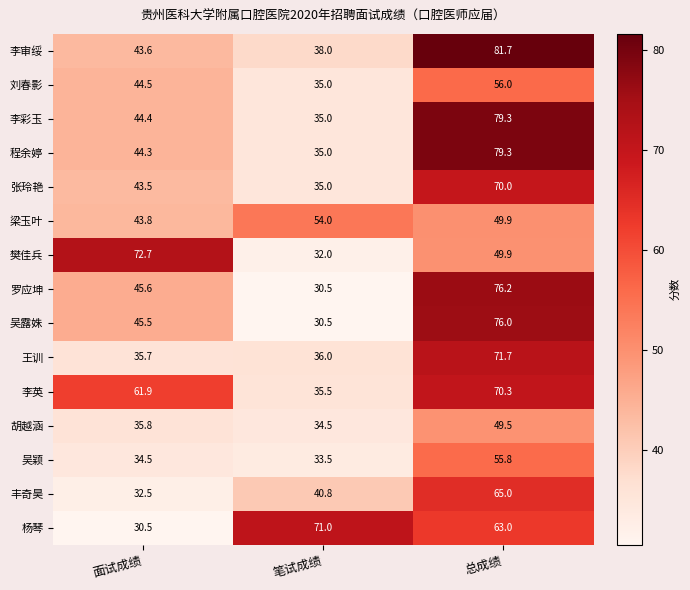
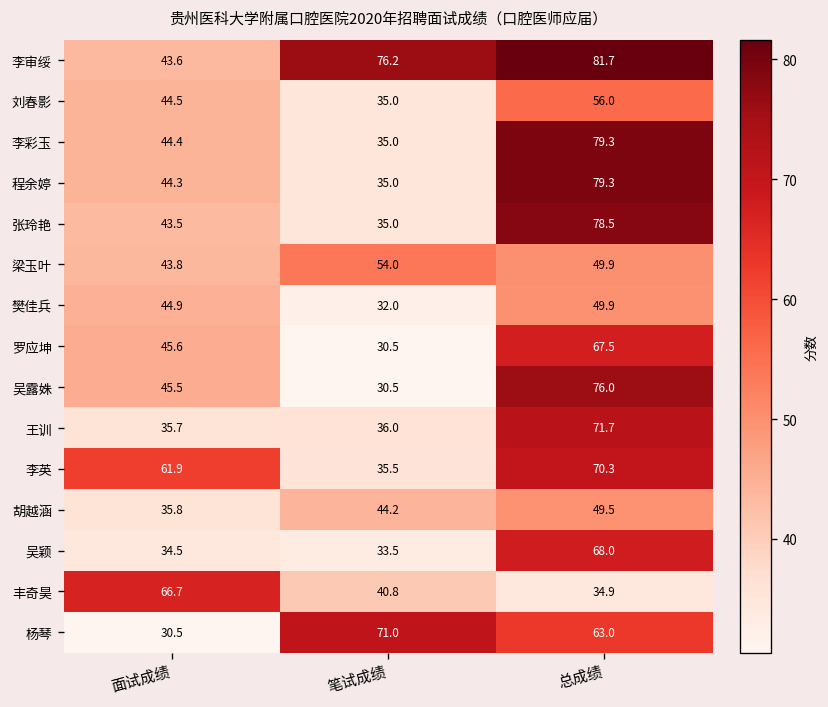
  {
    "李审绥": {
      "面试成绩": 43.6,
-     "笔试成绩": 38.0,
+     "笔试成绩": 76.2,
      "总成绩": 81.7
    },
    "刘春影": {
      "面试成绩": 44.5,
      "笔试成绩": 35.0,
      "总成绩": 56.0
    },
    "李彩玉": {
      "面试成绩": 44.4,
      "笔试成绩": 35.0,
      "总成绩": 79.3
    },
    "程余婷": {
      "面试成绩": 44.3,
      "笔试成绩": 35.0,
      "总成绩": 79.3
    },
    "张玲艳": {
      "面试成绩": 43.5,
      "笔试成绩": 35.0,
-     "总成绩": 70.0
+     "总成绩": 78.5
    },
    "梁玉叶": {
      "面试成绩": 43.8,
      "笔试成绩": 54.0,
      "总成绩": 49.9
    },
    "樊佳兵": {
-     "面试成绩": 72.7,
+     "面试成绩": 44.9,
      "笔试成绩": 32.0,
      "总成绩": 49.9
    },
    "罗应坤": {
      "面试成绩": 45.6,
      "笔试成绩": 30.5,
-     "总成绩": 76.2
+     "总成绩": 67.5
    },
    "吴露姝": {
      "面试成绩": 45.5,
      "笔试成绩": 30.5,
      "总成绩": 76.0
    },
    "王训": {
      "面试成绩": 35.7,
      "笔试成绩": 36.0,
      "总成绩": 71.7
    },
    "李英": {
      "面试成绩": 61.9,
      "笔试成绩": 35.5,
      "总成绩": 70.3
    },
    "胡越涵": {
      "面试成绩": 35.8,
-     "笔试成绩": 34.5,
+     "笔试成绩": 44.2,
      "总成绩": 49.5
    },
    "吴颖": {
      "面试成绩": 34.5,
      "笔试成绩": 33.5,
-     "总成绩": 55.8
+     "总成绩": 68.0
    },
    "丰奇昊": {
-     "面试成绩": 32.5,
+     "面试成绩": 66.7,
      "笔试成绩": 40.8,
-     "总成绩": 65.0
+     "总成绩": 34.9
    },
    "杨琴": {
      "面试成绩": 30.5,
      "笔试成绩": 71.0,
      "总成绩": 63.0
    }
  }
